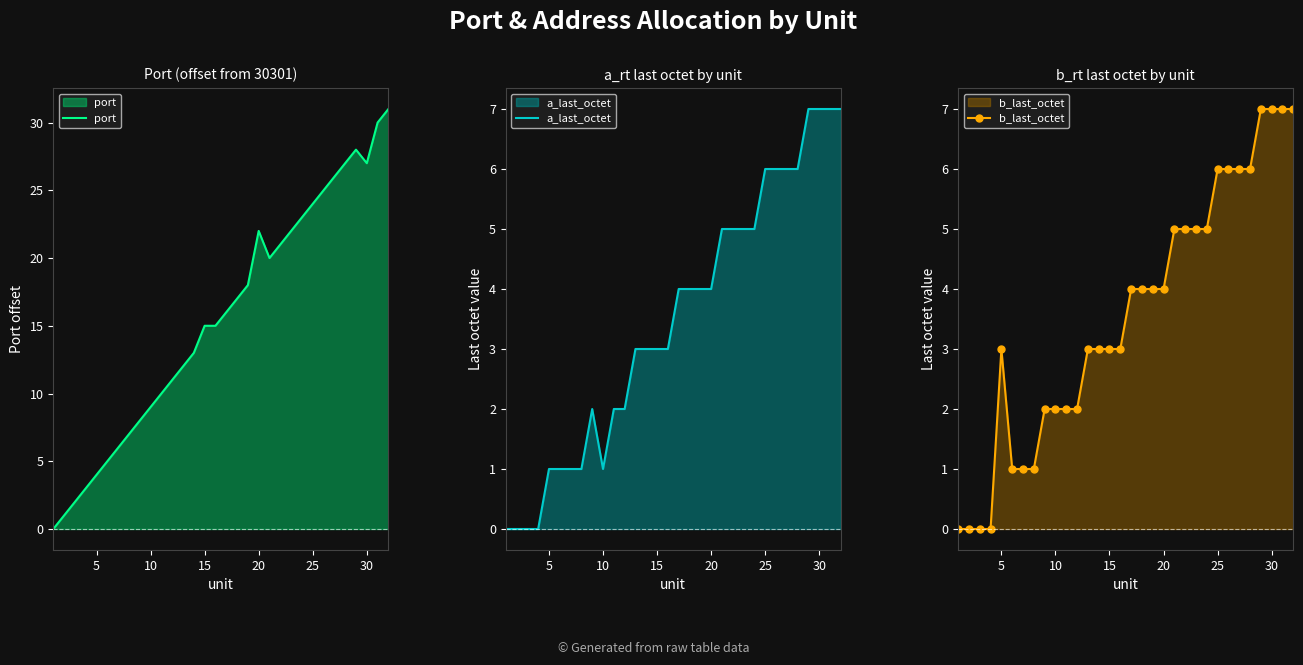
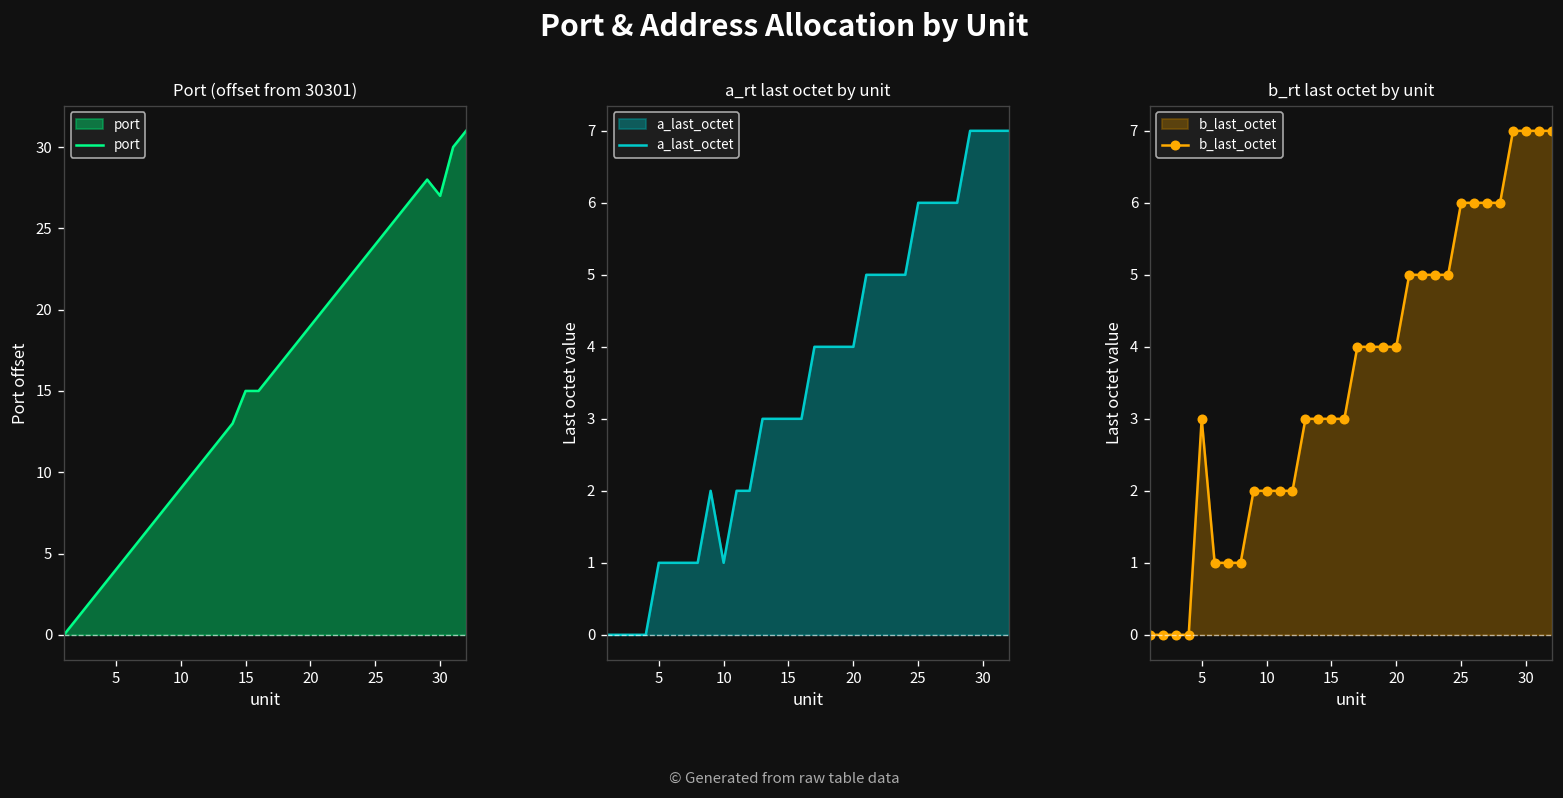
  {
    "Port (offset from 30301)": {
      "5": 4.0,
      "10": 9.0,
      "15": 15.0,
-     "20": 22.0,
+     "20": 19.0,
      "25": 24.0,
      "30": 27.0
    },
    "a_rt last octet by unit": {
      "5": 1.0,
      "10": 1.0,
      "15": 3.0,
      "20": 4.0,
      "25": 6.0,
      "30": 7.0
    },
    "b_rt last octet by unit": {
      "5": 3.0,
      "10": 2.0,
      "15": 3.0,
      "20": 4.0,
      "25": 6.0,
      "30": 7.0
    }
  }
